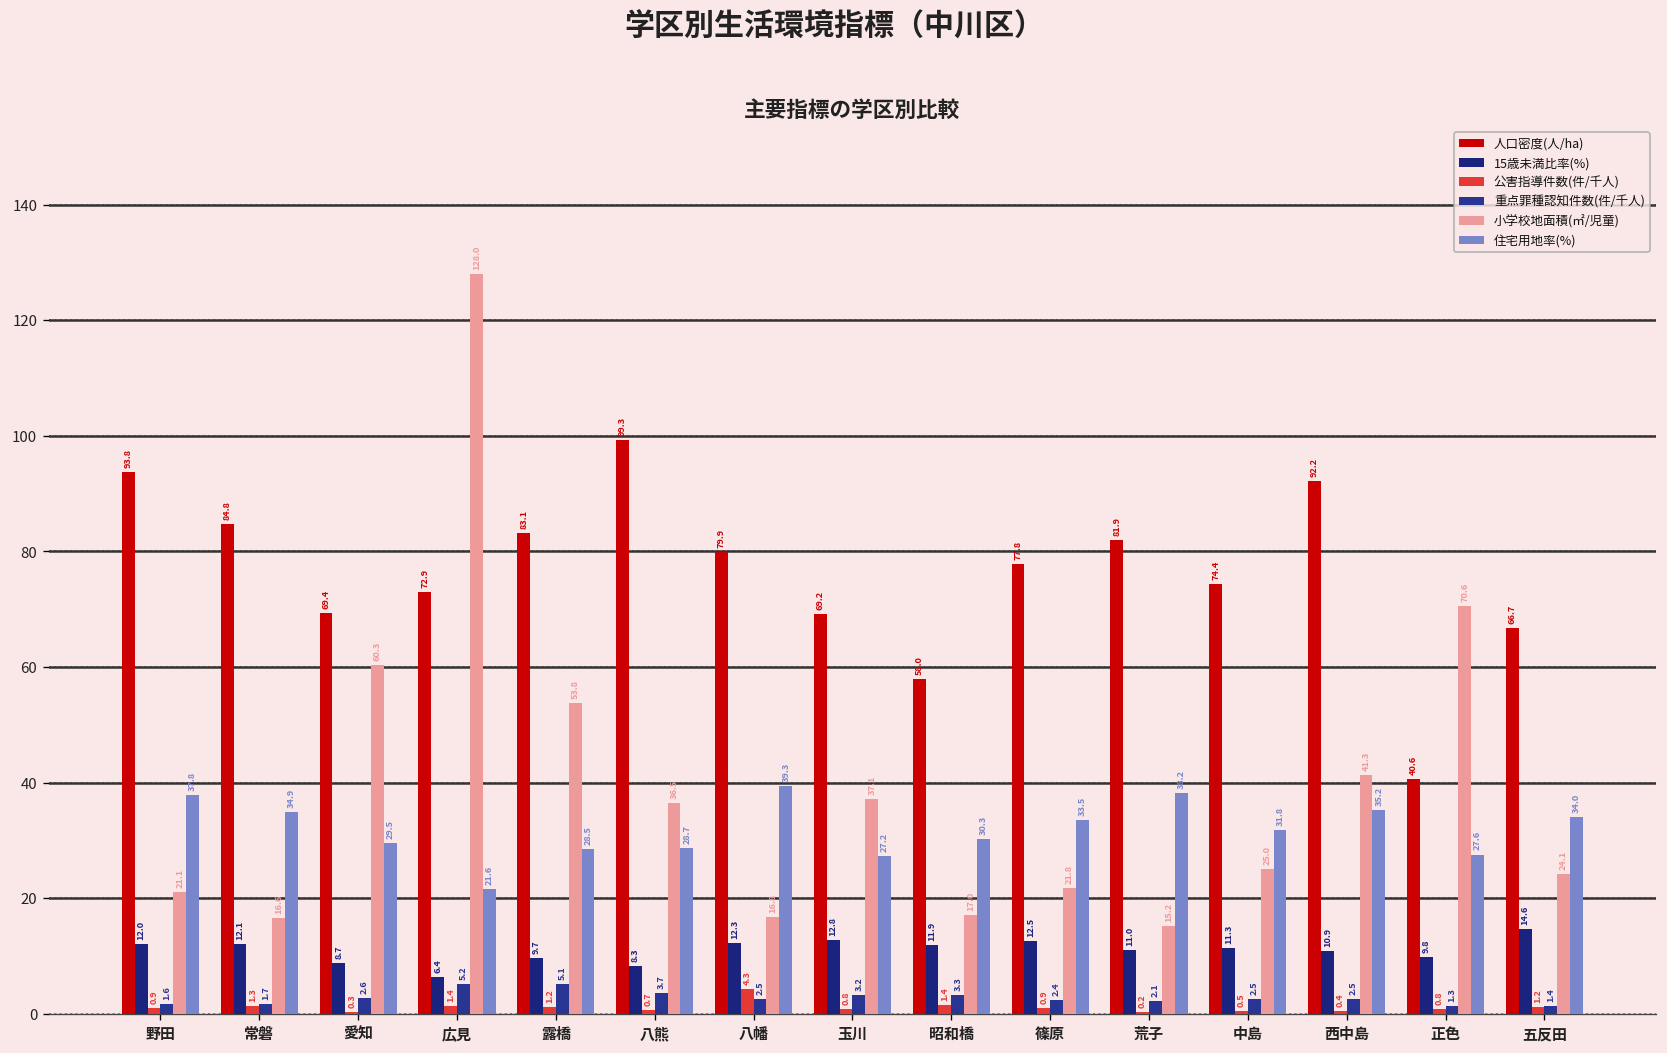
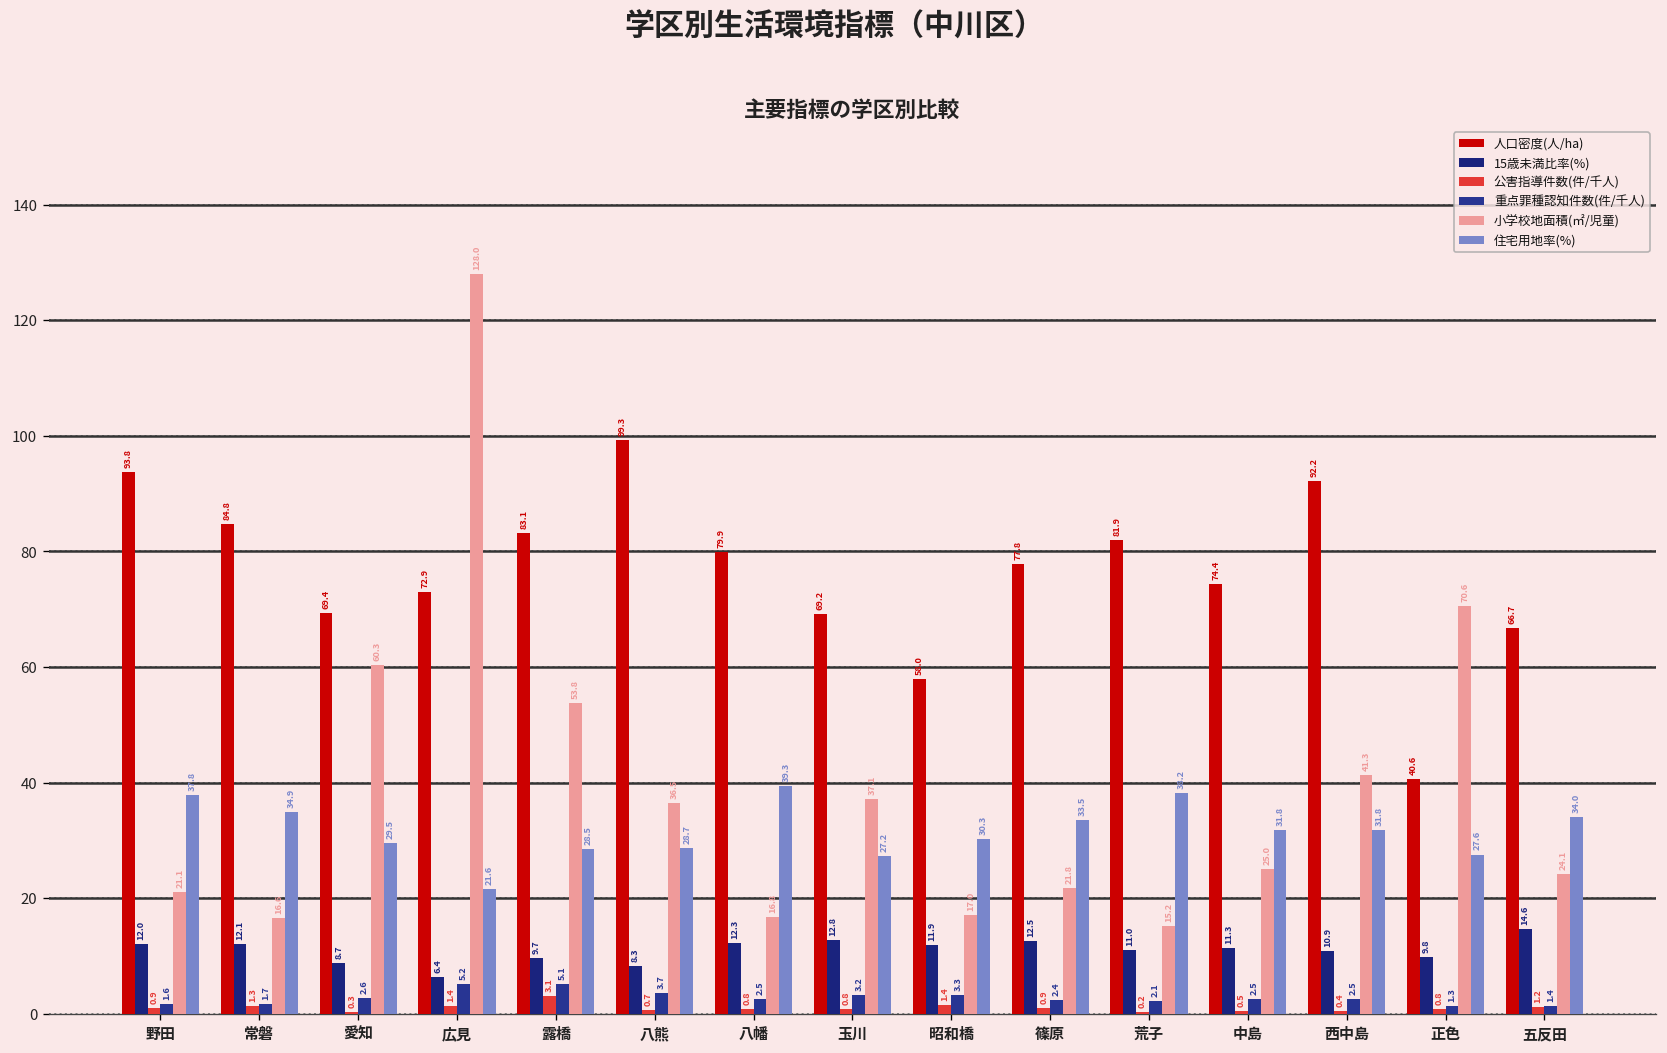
  {
    "人口密度(人/ha)": {
      "野田": 93.8,
      "常磐": 84.8,
      "愛知": 69.4,
      "広見": 72.9,
      "露橋": 83.1,
      "八熊": 99.3,
      "八幡": 79.9,
      "玉川": 69.2,
      "昭和橋": 58.0,
      "篠原": 77.8,
      "荒子": 81.9,
      "中島": 74.4,
      "西中島": 92.2,
      "正色": 40.6,
      "五反田": 66.7
    },
    "公害指導件数(件/千人)": {
      "野田": 0.9,
      "常磐": 1.3,
      "愛知": 0.3,
      "広見": 1.4,
-     "露橋": 1.2,
+     "露橋": 3.1,
      "八熊": 0.7,
-     "八幡": 4.3,
+     "八幡": 0.8,
      "玉川": 0.8,
      "昭和橋": 1.4,
      "篠原": 0.9,
      "荒子": 0.2,
      "中島": 0.5,
      "西中島": 0.4,
      "正色": 0.8,
      "五反田": 1.2
    },
    "小学校地面積(㎡/児童)": {
      "野田": 21.1,
      "常磐": 16.6,
      "愛知": 60.3,
      "広見": 128.0,
      "露橋": 53.8,
      "八熊": 36.5,
      "八幡": 16.8,
      "玉川": 37.1,
      "昭和橋": 17.0,
      "篠原": 21.8,
      "荒子": 15.2,
      "中島": 25.0,
      "西中島": 41.3,
      "正色": 70.6,
      "五反田": 24.1
    },
    "住宅用地率(%)": {
      "野田": 37.8,
      "常磐": 34.9,
      "愛知": 29.5,
      "広見": 21.6,
      "露橋": 28.5,
      "八熊": 28.7,
      "八幡": 39.3,
      "玉川": 27.2,
      "昭和橋": 30.3,
      "篠原": 33.5,
      "荒子": 38.2,
      "中島": 31.8,
-     "西中島": 35.2,
+     "西中島": 31.8,
      "正色": 27.6,
      "五反田": 34.0
    }
  }
